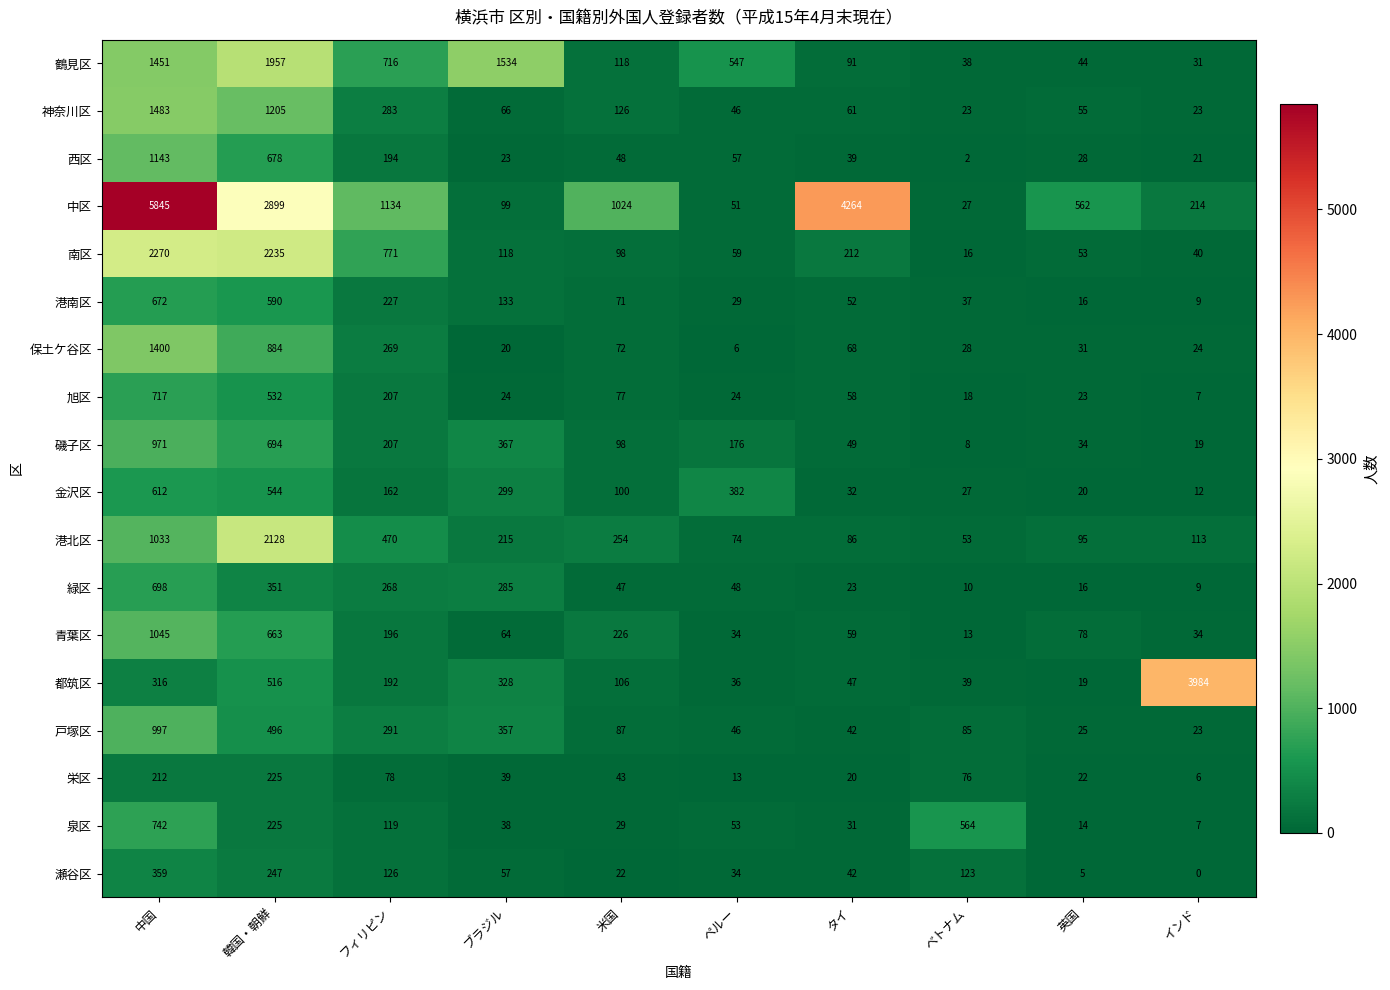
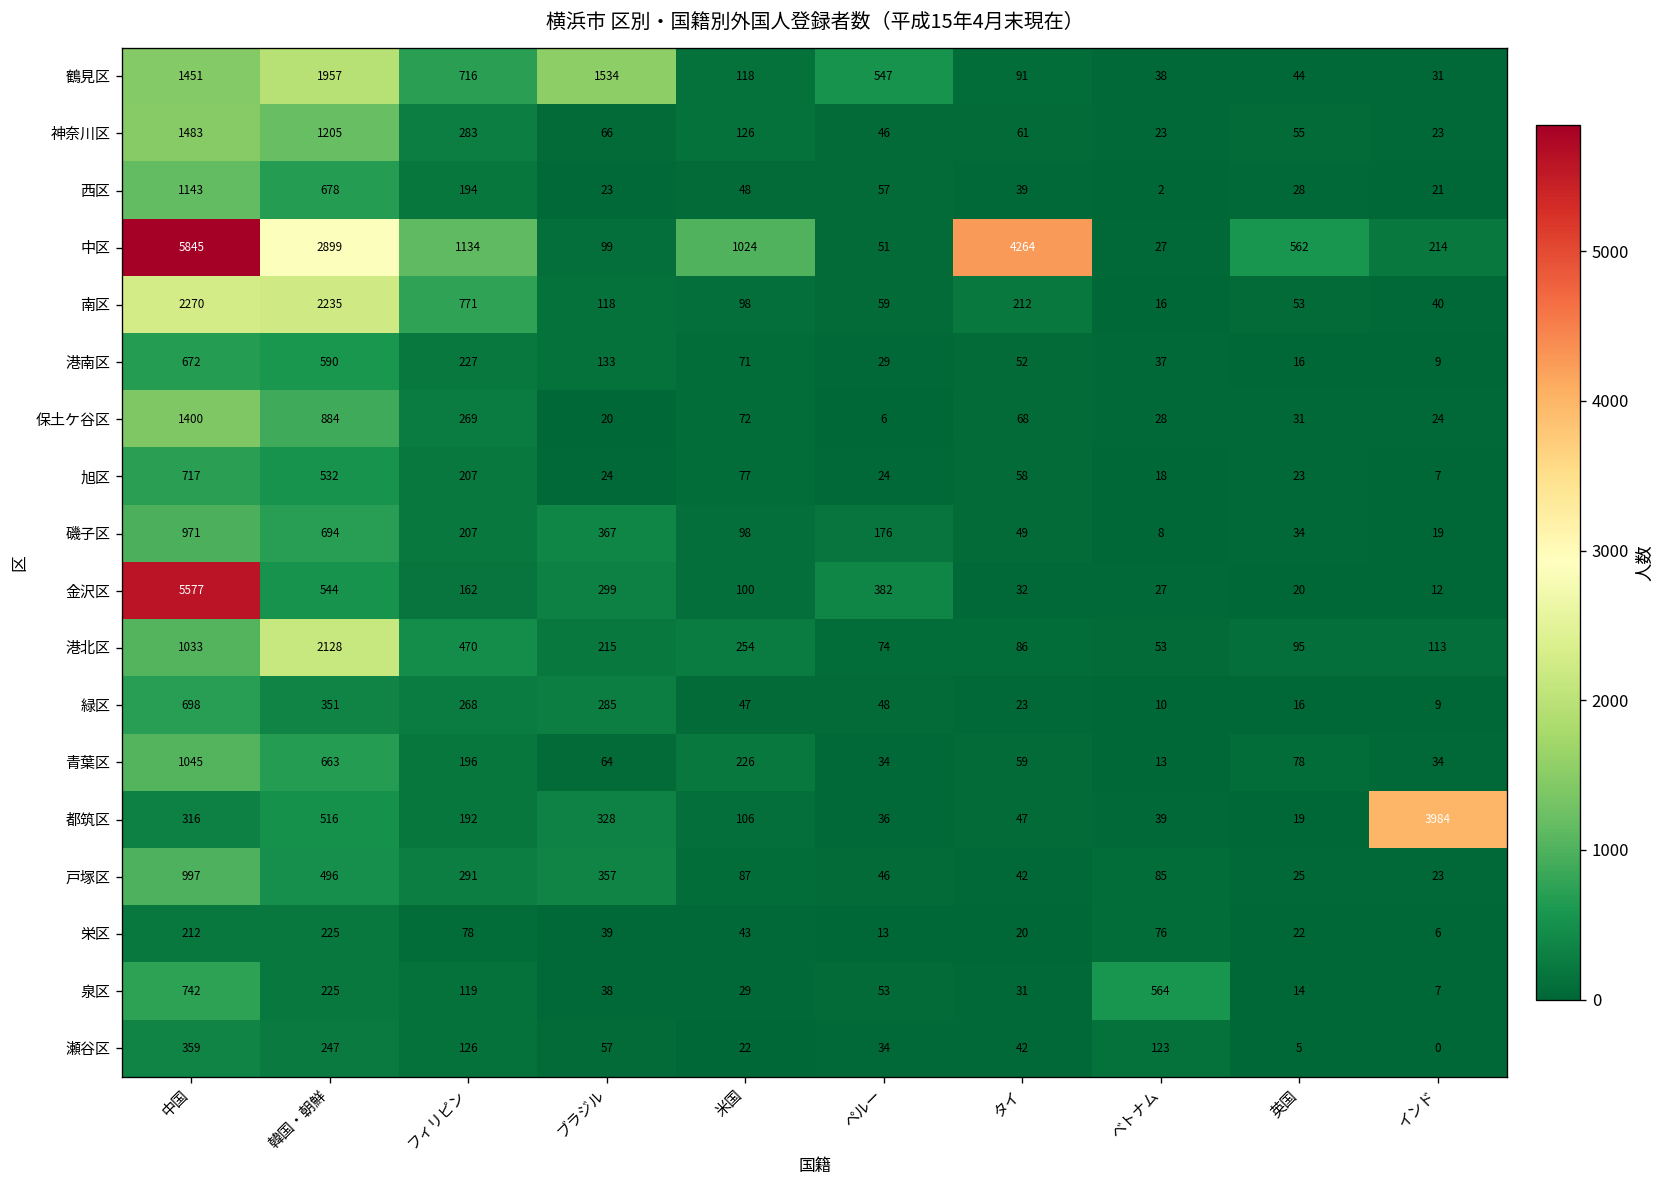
  {
    "鶴見区": {
      "中国": 1451,
      "韓国・朝鮮": 1957,
      "フィリピン": 716,
      "ブラジル": 1534,
      "米国": 118,
      "ペルー": 547,
      "タイ": 91,
      "ベトナム": 38,
      "英国": 44,
      "インド": 31
    },
    "神奈川区": {
      "中国": 1483,
      "韓国・朝鮮": 1205,
      "フィリピン": 283,
      "ブラジル": 66,
      "米国": 126,
      "ペルー": 46,
      "タイ": 61,
      "ベトナム": 23,
      "英国": 55,
      "インド": 23
    },
    "西区": {
      "中国": 1143,
      "韓国・朝鮮": 678,
      "フィリピン": 194,
      "ブラジル": 23,
      "米国": 48,
      "ペルー": 57,
      "タイ": 39,
      "ベトナム": 2,
      "英国": 28,
      "インド": 21
    },
    "中区": {
      "中国": 5845,
      "韓国・朝鮮": 2899,
      "フィリピン": 1134,
      "ブラジル": 99,
      "米国": 1024,
      "ペルー": 51,
      "タイ": 4264,
      "ベトナム": 27,
      "英国": 562,
      "インド": 214
    },
    "南区": {
      "中国": 2270,
      "韓国・朝鮮": 2235,
      "フィリピン": 771,
      "ブラジル": 118,
      "米国": 98,
      "ペルー": 59,
      "タイ": 212,
      "ベトナム": 16,
      "英国": 53,
      "インド": 40
    },
    "港南区": {
      "中国": 672,
      "韓国・朝鮮": 590,
      "フィリピン": 227,
      "ブラジル": 133,
      "米国": 71,
      "ペルー": 29,
      "タイ": 52,
      "ベトナム": 37,
      "英国": 16,
      "インド": 9
    },
    "保土ケ谷区": {
      "中国": 1400,
      "韓国・朝鮮": 884,
      "フィリピン": 269,
      "ブラジル": 20,
      "米国": 72,
      "ペルー": 6,
      "タイ": 68,
      "ベトナム": 28,
      "英国": 31,
      "インド": 24
    },
    "旭区": {
      "中国": 717,
      "韓国・朝鮮": 532,
      "フィリピン": 207,
      "ブラジル": 24,
      "米国": 77,
      "ペルー": 24,
      "タイ": 58,
      "ベトナム": 18,
      "英国": 23,
      "インド": 7
    },
    "磯子区": {
      "中国": 971,
      "韓国・朝鮮": 694,
      "フィリピン": 207,
      "ブラジル": 367,
      "米国": 98,
      "ペルー": 176,
      "タイ": 49,
      "ベトナム": 8,
      "英国": 34,
      "インド": 19
    },
    "金沢区": {
-     "中国": 612,
+     "中国": 5577,
      "韓国・朝鮮": 544,
      "フィリピン": 162,
      "ブラジル": 299,
      "米国": 100,
      "ペルー": 382,
      "タイ": 32,
      "ベトナム": 27,
      "英国": 20,
      "インド": 12
    },
    "港北区": {
      "中国": 1033,
      "韓国・朝鮮": 2128,
      "フィリピン": 470,
      "ブラジル": 215,
      "米国": 254,
      "ペルー": 74,
      "タイ": 86,
      "ベトナム": 53,
      "英国": 95,
      "インド": 113
    },
    "緑区": {
      "中国": 698,
      "韓国・朝鮮": 351,
      "フィリピン": 268,
      "ブラジル": 285,
      "米国": 47,
      "ペルー": 48,
      "タイ": 23,
      "ベトナム": 10,
      "英国": 16,
      "インド": 9
    },
    "青葉区": {
      "中国": 1045,
      "韓国・朝鮮": 663,
      "フィリピン": 196,
      "ブラジル": 64,
      "米国": 226,
      "ペルー": 34,
      "タイ": 59,
      "ベトナム": 13,
      "英国": 78,
      "インド": 34
    },
    "都筑区": {
      "中国": 316,
      "韓国・朝鮮": 516,
      "フィリピン": 192,
      "ブラジル": 328,
      "米国": 106,
      "ペルー": 36,
      "タイ": 47,
      "ベトナム": 39,
      "英国": 19,
      "インド": 3984
    },
    "戸塚区": {
      "中国": 997,
      "韓国・朝鮮": 496,
      "フィリピン": 291,
      "ブラジル": 357,
      "米国": 87,
      "ペルー": 46,
      "タイ": 42,
      "ベトナム": 85,
      "英国": 25,
      "インド": 23
    },
    "栄区": {
      "中国": 212,
      "韓国・朝鮮": 225,
      "フィリピン": 78,
      "ブラジル": 39,
      "米国": 43,
      "ペルー": 13,
      "タイ": 20,
      "ベトナム": 76,
      "英国": 22,
      "インド": 6
    },
    "泉区": {
      "中国": 742,
      "韓国・朝鮮": 225,
      "フィリピン": 119,
      "ブラジル": 38,
      "米国": 29,
      "ペルー": 53,
      "タイ": 31,
      "ベトナム": 564,
      "英国": 14,
      "インド": 7
    },
    "瀬谷区": {
      "中国": 359,
      "韓国・朝鮮": 247,
      "フィリピン": 126,
      "ブラジル": 57,
      "米国": 22,
      "ペルー": 34,
      "タイ": 42,
      "ベトナム": 123,
      "英国": 5,
      "インド": 0
    }
  }
